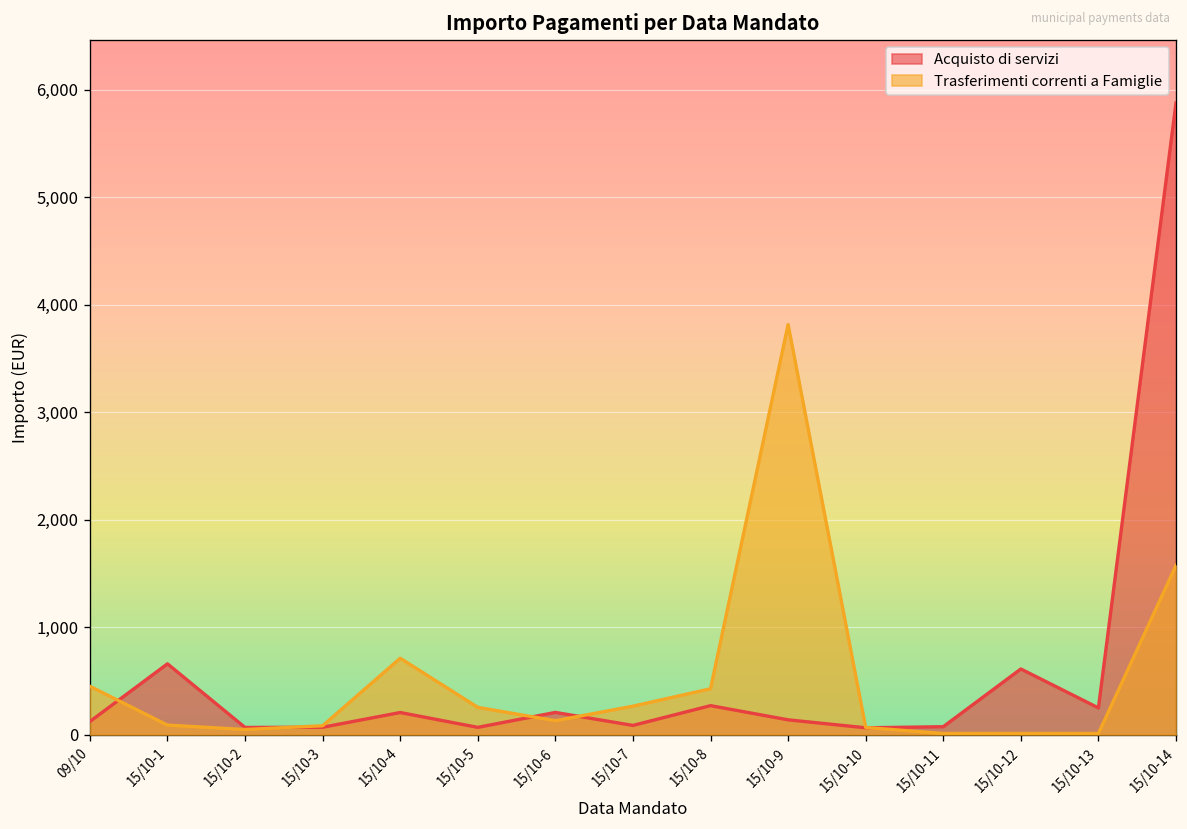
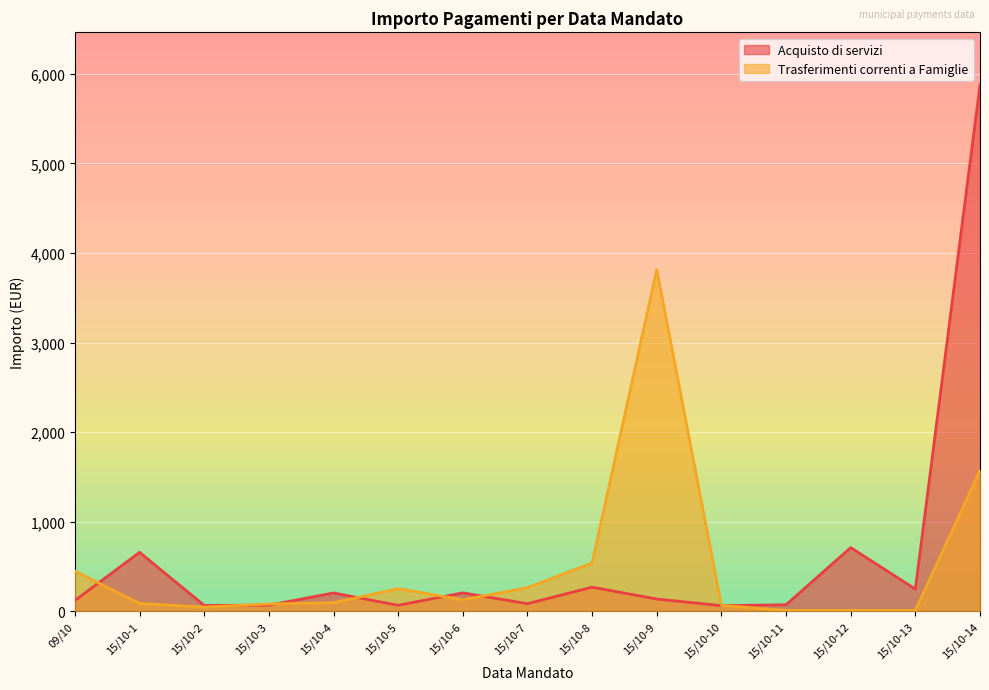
  {
    "Acquisto di servizi": {
      "09/10": "100",
      "15/10-1": "700",
      "15/10-4": "200",
      "15/10-5": "100",
      "15/10-6": "200",
      "15/10-7": "100",
      "15/10-8": "300",
      "15/10-9": "100",
      "15/10-11": "100",
-     "15/10-12": "600",
+     "15/10-12": "700",
      "15/10-13": "200",
      "15/10-14": "5,900"
    },
    "Trasferimenti correnti a Famiglie": {
      "09/10": "500",
      "15/10-1": "100",
-     "15/10-4": "700",
+     "15/10-4": "100",
      "15/10-5": "300",
      "15/10-6": "100",
      "15/10-7": "300",
-     "15/10-8": "400",
+     "15/10-8": "500",
      "15/10-9": "3,800",
      "15/10-11": "0",
      "15/10-12": "0",
      "15/10-13": "0",
      "15/10-14": "1,600"
    }
  }
